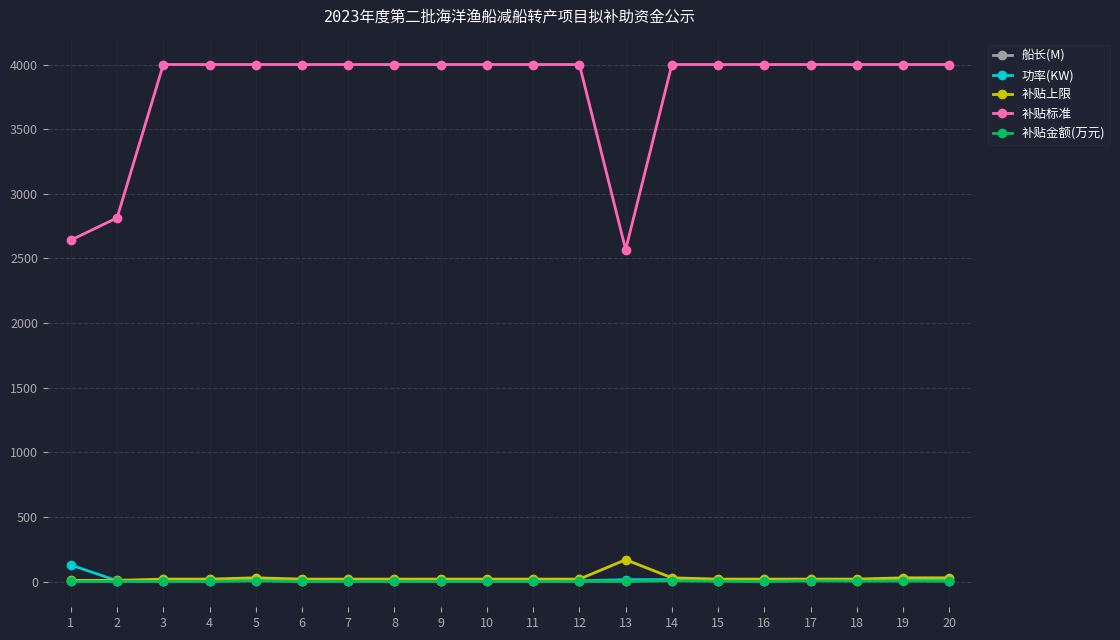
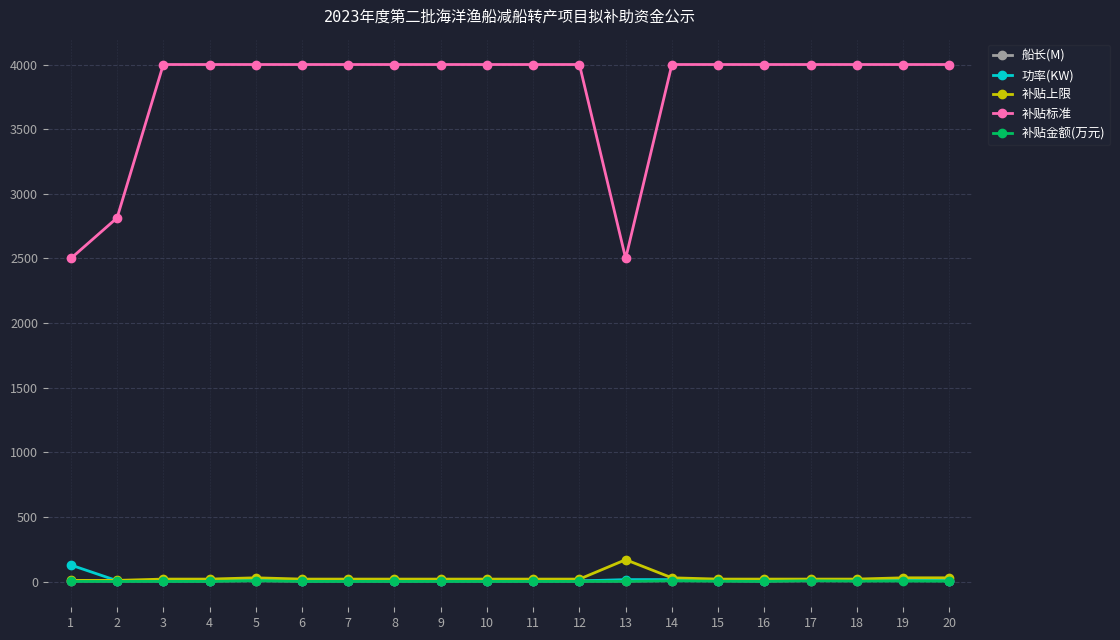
  {
    "功率(KW)": {
      "1": 130
    },
    "补贴上限": {
      "13": 170,
      "20": 30
    },
    "补贴标准": {
-     "1": 2640,
+     "1": 2500,
      "2": 2810,
      "3": 4000,
      "4": 4000,
      "5": 4000,
      "6": 4000,
      "7": 4000,
      "8": 4000,
      "9": 4000,
      "10": 4000,
      "11": 4000,
      "12": 4000,
-     "13": 2570,
+     "13": 2500,
      "14": 4000,
      "15": 4000,
      "16": 4000,
      "17": 4000,
      "18": 4000,
      "19": 4000,
      "20": 4000
    }
  }
